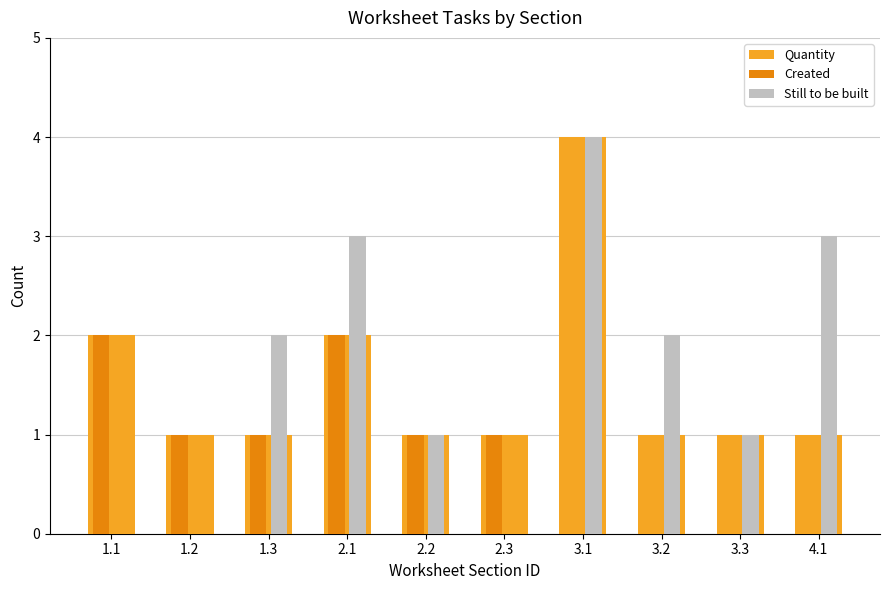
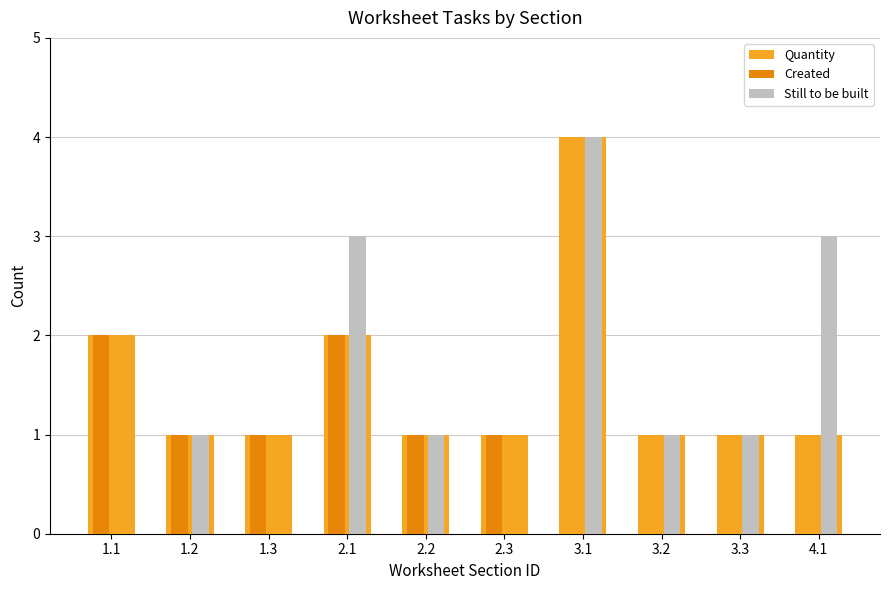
  {
    "Still to be built": {
      "1.1": 0,
-     "1.2": 0,
-     "1.3": 2,
+     "1.2": 1,
+     "1.3": 0,
      "2.1": 3,
      "2.2": 1,
      "2.3": 0,
      "3.1": 4,
-     "3.2": 2,
+     "3.2": 1,
      "3.3": 1,
      "4.1": 3
    }
  }
